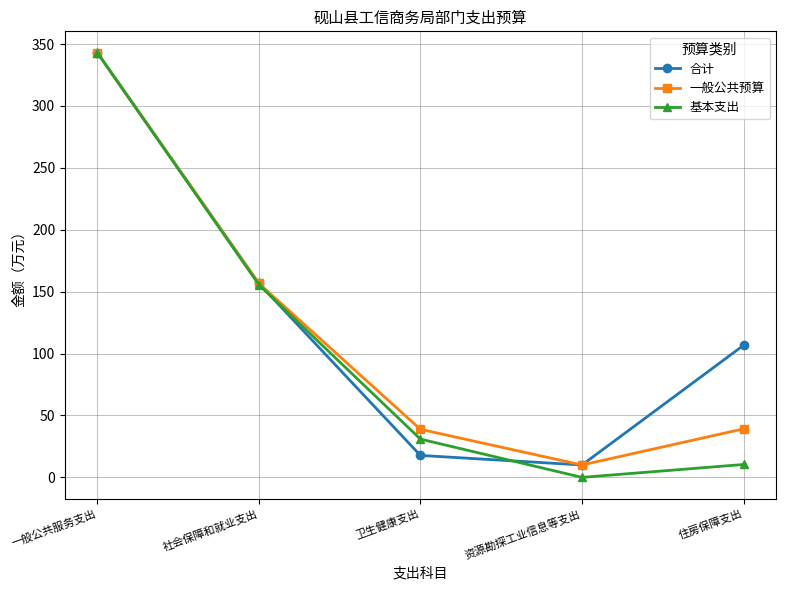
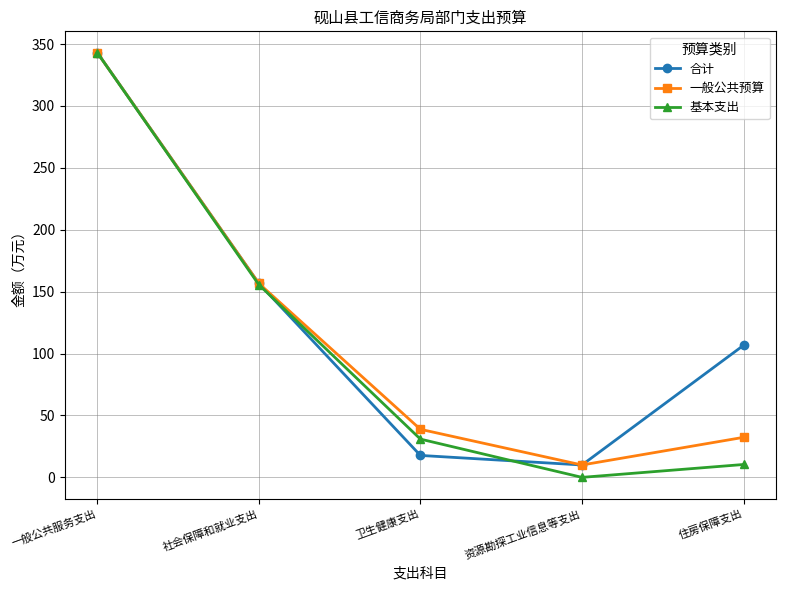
  {
    "合计": {
      "卫生健康支出": 18,
      "住房保障支出": 107
    },
    "一般公共预算": {
      "卫生健康支出": 39,
-     "住房保障支出": 39
+     "住房保障支出": 32
    },
    "基本支出": {
      "卫生健康支出": 31,
      "资源勘探工业信息等支出": 0,
      "住房保障支出": 10
    }
  }
